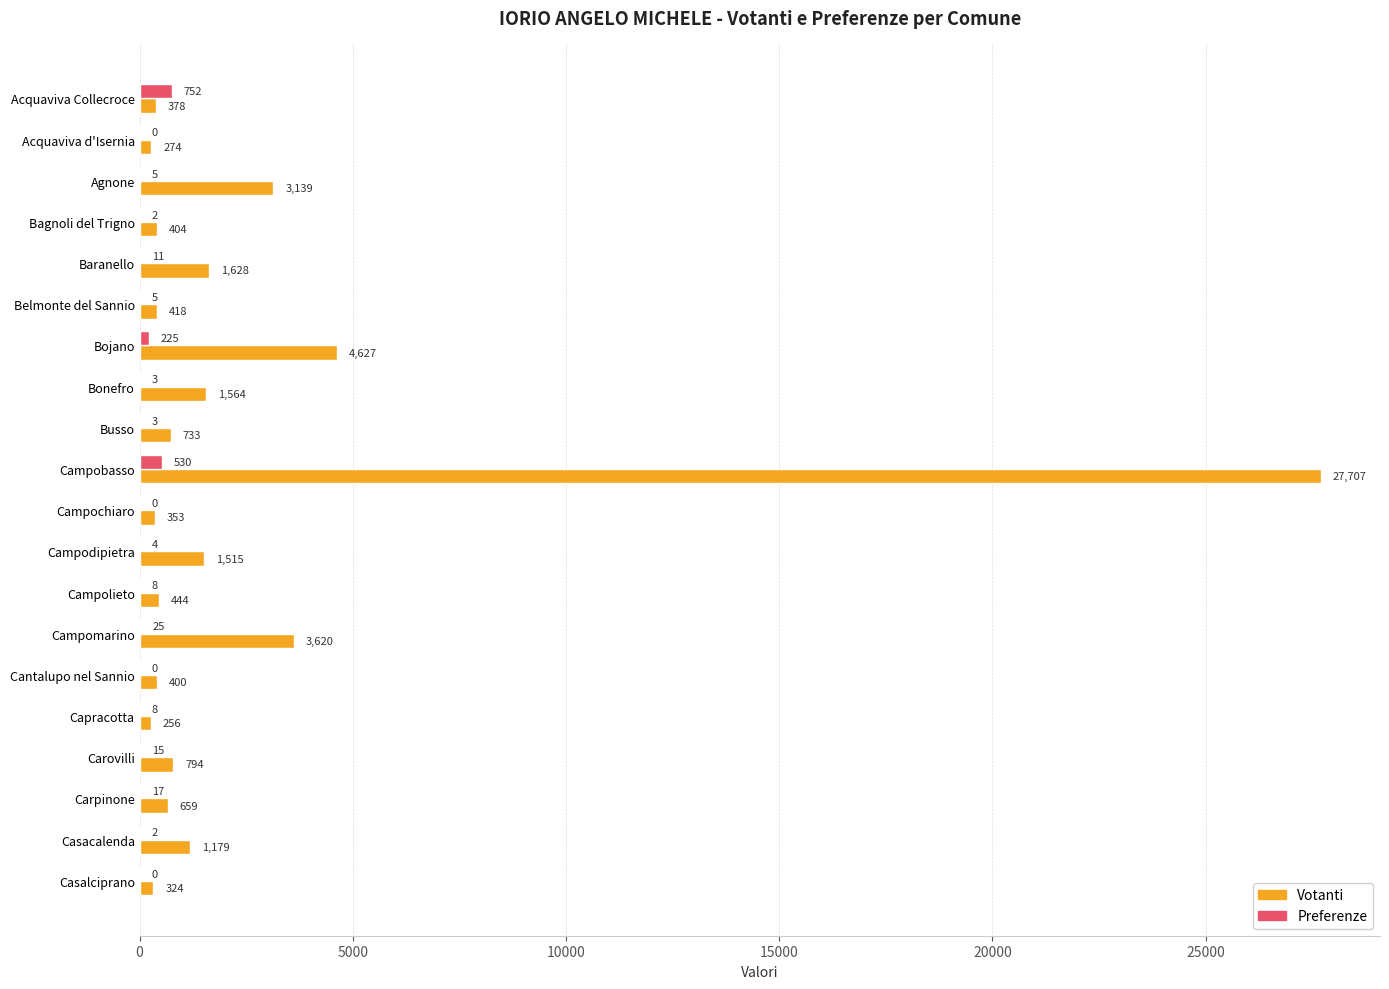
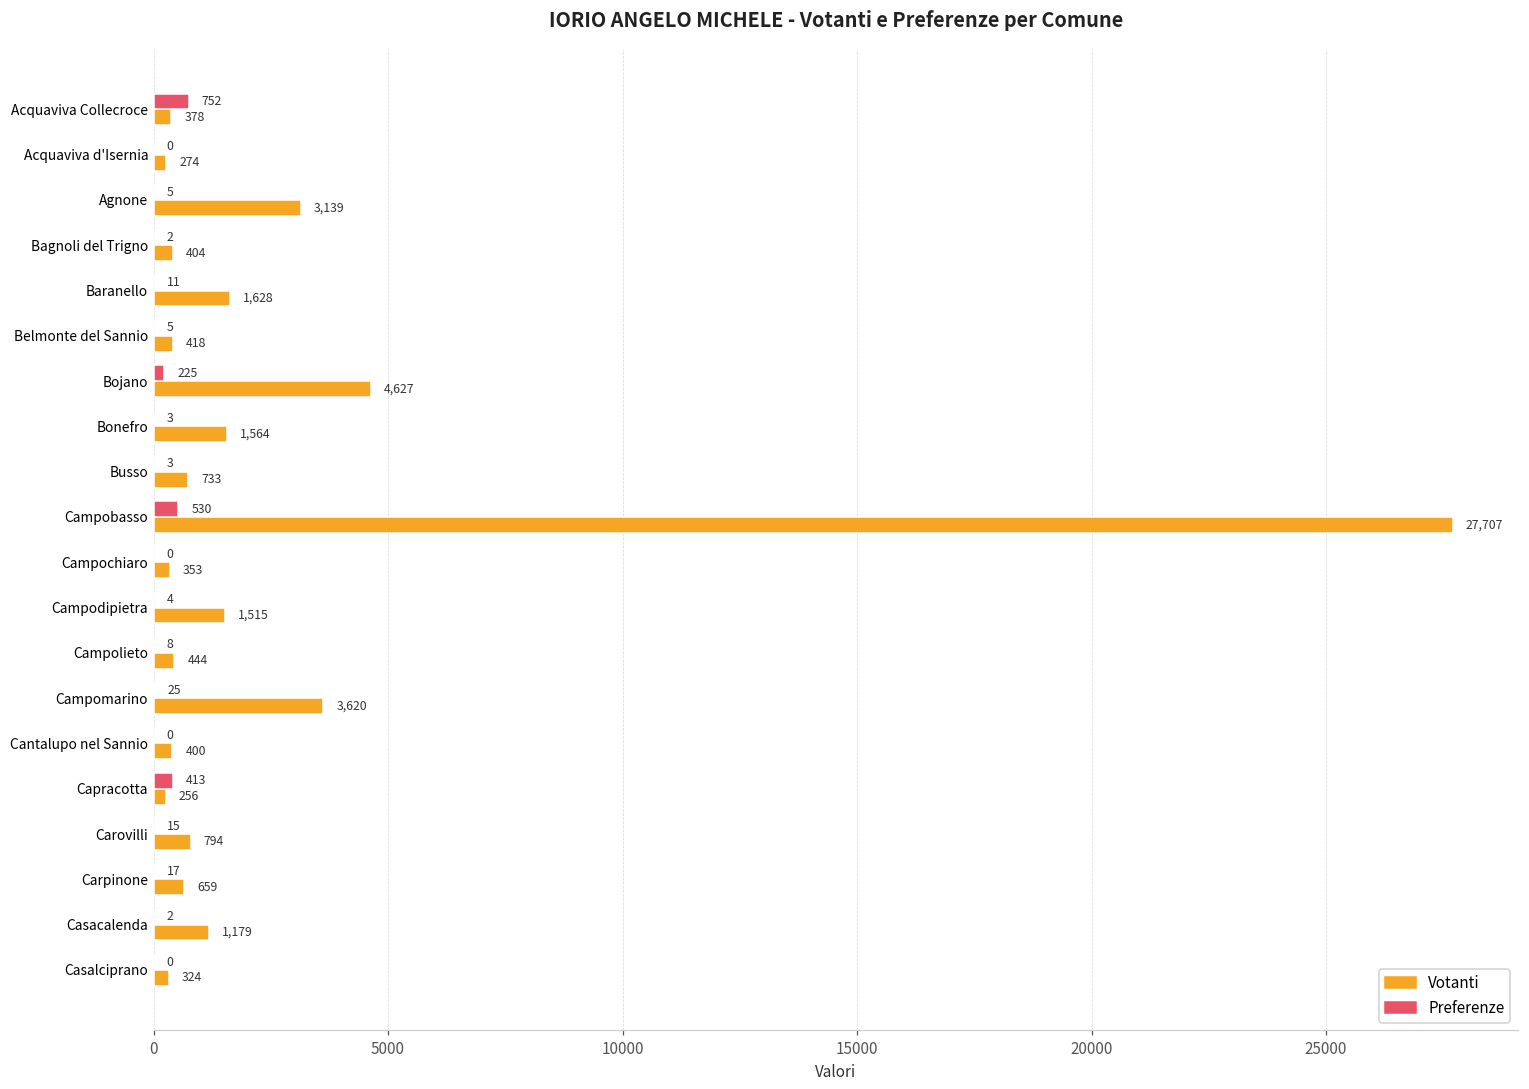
  {
    "Votanti": {
      "Acquaviva Collecroce": "378",
      "Acquaviva d'Isernia": "274",
      "Agnone": "3,139",
      "Bagnoli del Trigno": "404",
      "Baranello": "1,628",
      "Belmonte del Sannio": "418",
      "Bojano": "4,627",
      "Bonefro": "1,564",
      "Busso": "733",
      "Campobasso": "27,707",
      "Campochiaro": "353",
      "Campodipietra": "1,515",
      "Campolieto": "444",
      "Campomarino": "3,620",
      "Cantalupo nel Sannio": "400",
      "Capracotta": "256",
      "Carovilli": "794",
      "Carpinone": "659",
      "Casacalenda": "1,179",
      "Casalciprano": "324"
    },
    "Preferenze": {
      "Acquaviva Collecroce": "752",
      "Acquaviva d'Isernia": "0",
      "Agnone": "5",
      "Bagnoli del Trigno": "2",
      "Baranello": "11",
      "Belmonte del Sannio": "5",
      "Bojano": "225",
      "Bonefro": "3",
      "Busso": "3",
      "Campobasso": "530",
      "Campochiaro": "0",
      "Campodipietra": "4",
      "Campolieto": "8",
      "Campomarino": "25",
      "Cantalupo nel Sannio": "0",
-     "Capracotta": "8",
+     "Capracotta": "413",
      "Carovilli": "15",
      "Carpinone": "17",
      "Casacalenda": "2",
      "Casalciprano": "0"
    }
  }
